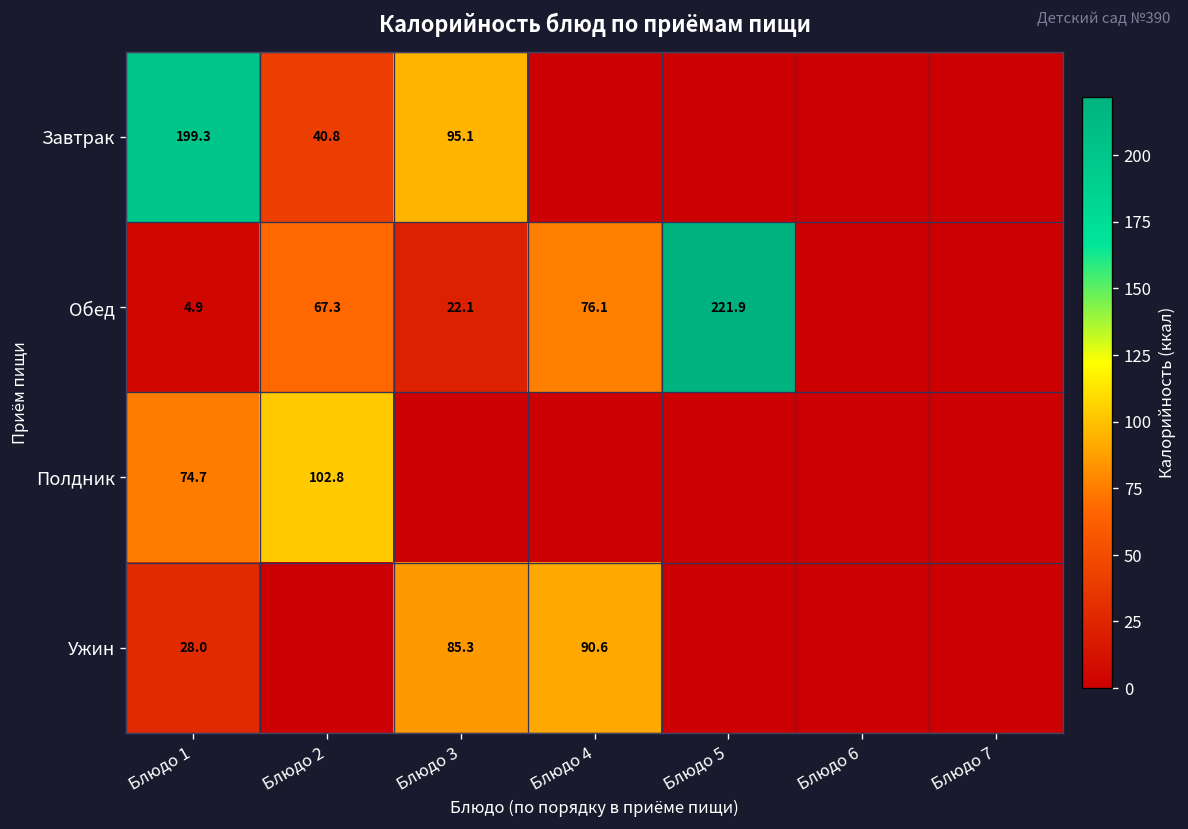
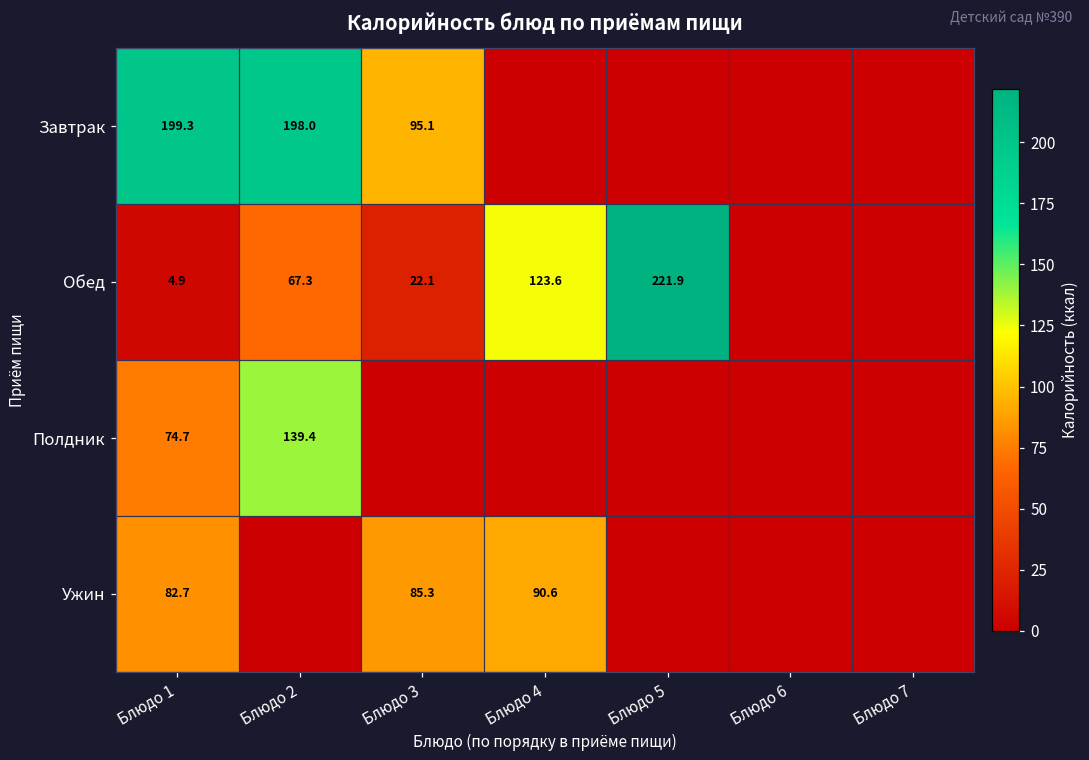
  {
    "Завтрак": {
      "Блюдо 1": 199.3,
-     "Блюдо 2": 40.8,
+     "Блюдо 2": 198.0,
      "Блюдо 3": 95.1
    },
    "Обед": {
      "Блюдо 1": 4.9,
      "Блюдо 2": 67.3,
      "Блюдо 3": 22.1,
-     "Блюдо 4": 76.1,
+     "Блюдо 4": 123.6,
      "Блюдо 5": 221.9
    },
    "Полдник": {
      "Блюдо 1": 74.7,
-     "Блюдо 2": 102.8
+     "Блюдо 2": 139.4
    },
    "Ужин": {
-     "Блюдо 1": 28.0,
+     "Блюдо 1": 82.7,
      "Блюдо 3": 85.3,
      "Блюдо 4": 90.6
    }
  }
